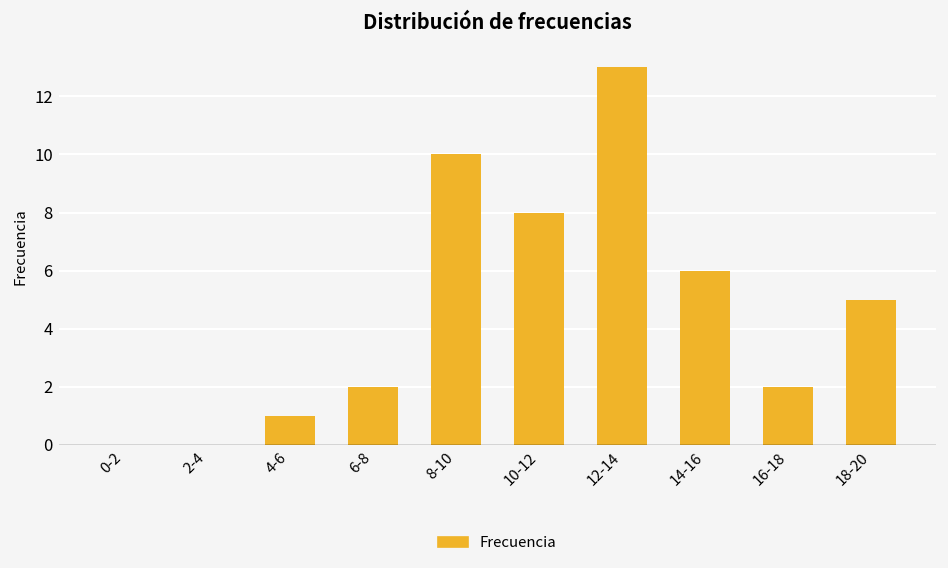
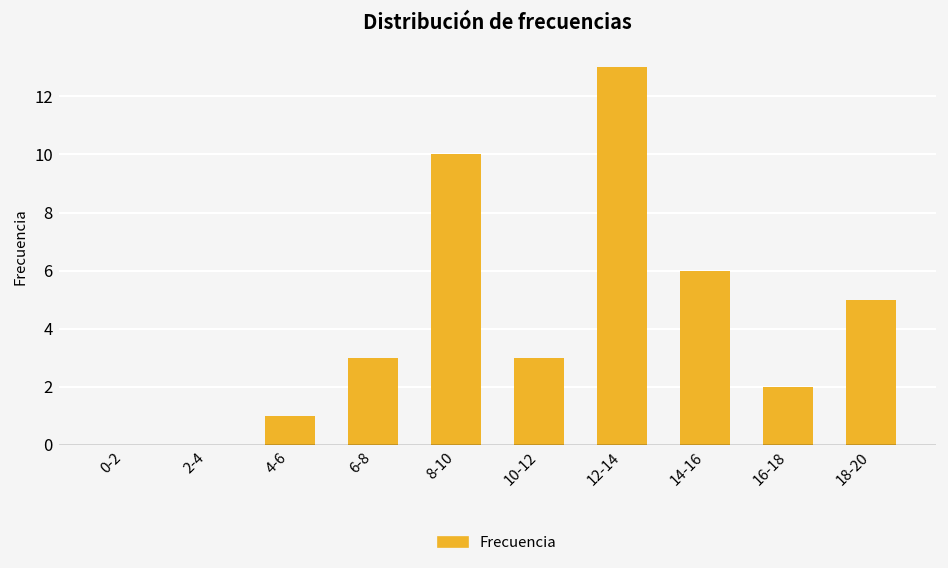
  {
    "0-2": 0,
    "2-4": 0,
    "4-6": 1,
-   "6-8": 2,
+   "6-8": 3,
    "8-10": 10,
-   "10-12": 8,
+   "10-12": 3,
    "12-14": 13,
    "14-16": 6,
    "16-18": 2,
    "18-20": 5
  }
